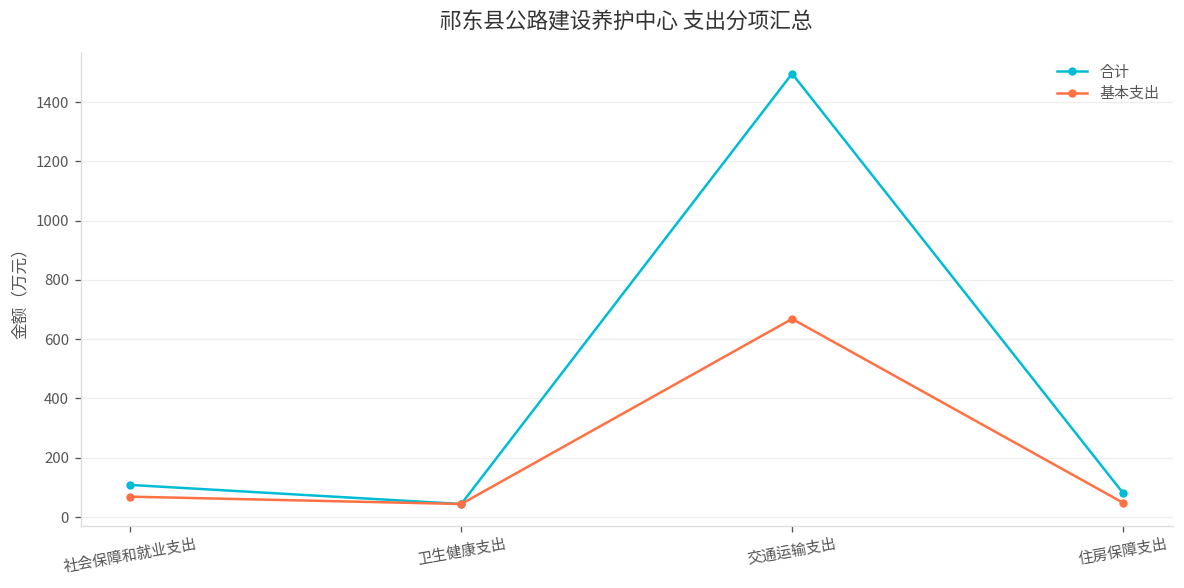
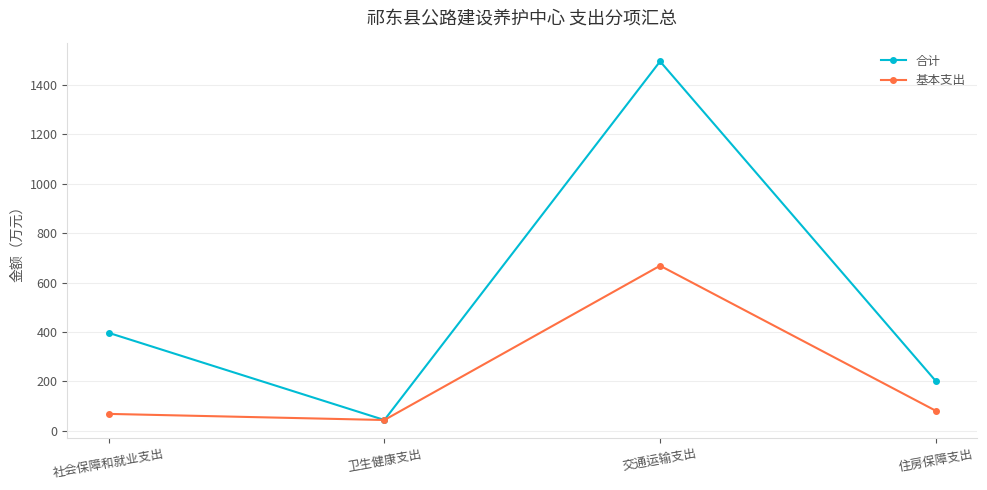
  {
    "合计": {
-     "社会保障和就业支出": 110,
+     "社会保障和就业支出": 400,
      "交通运输支出": 1500,
-     "住房保障支出": 80
+     "住房保障支出": 200
    },
    "基本支出": {
      "社会保障和就业支出": 70,
      "交通运输支出": 670,
-     "住房保障支出": 50
+     "住房保障支出": 80
    }
  }
